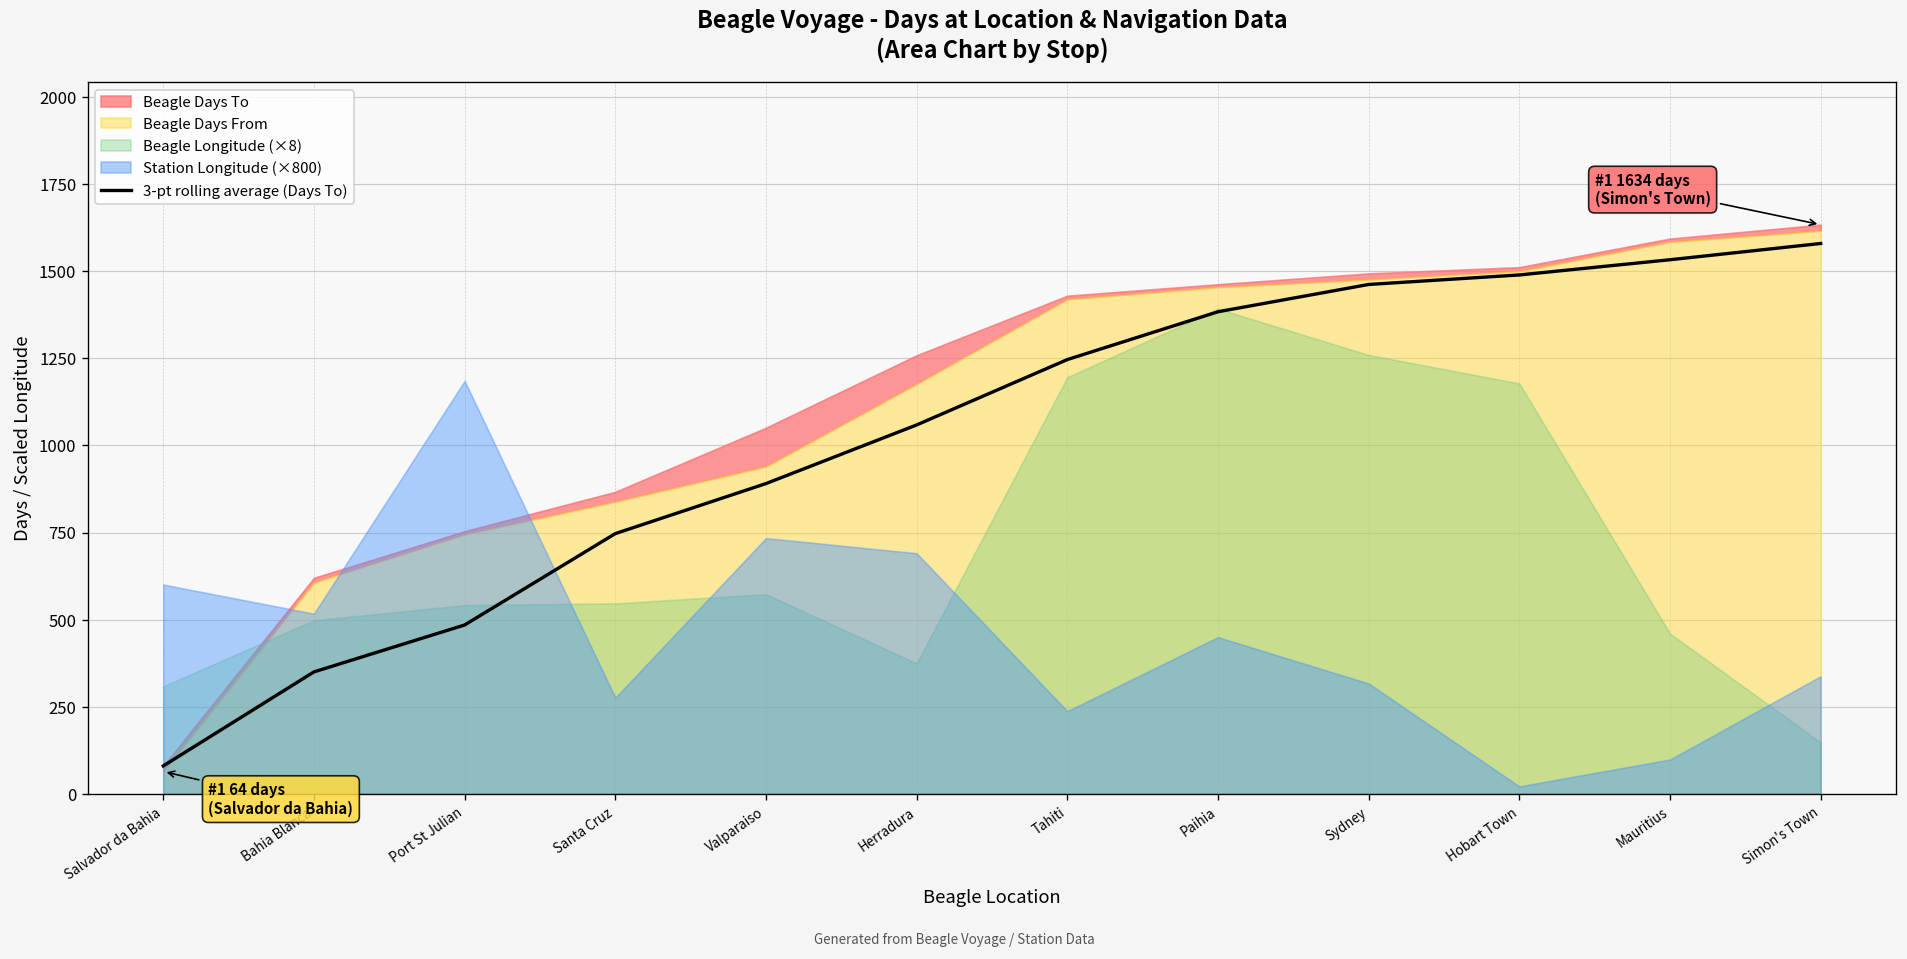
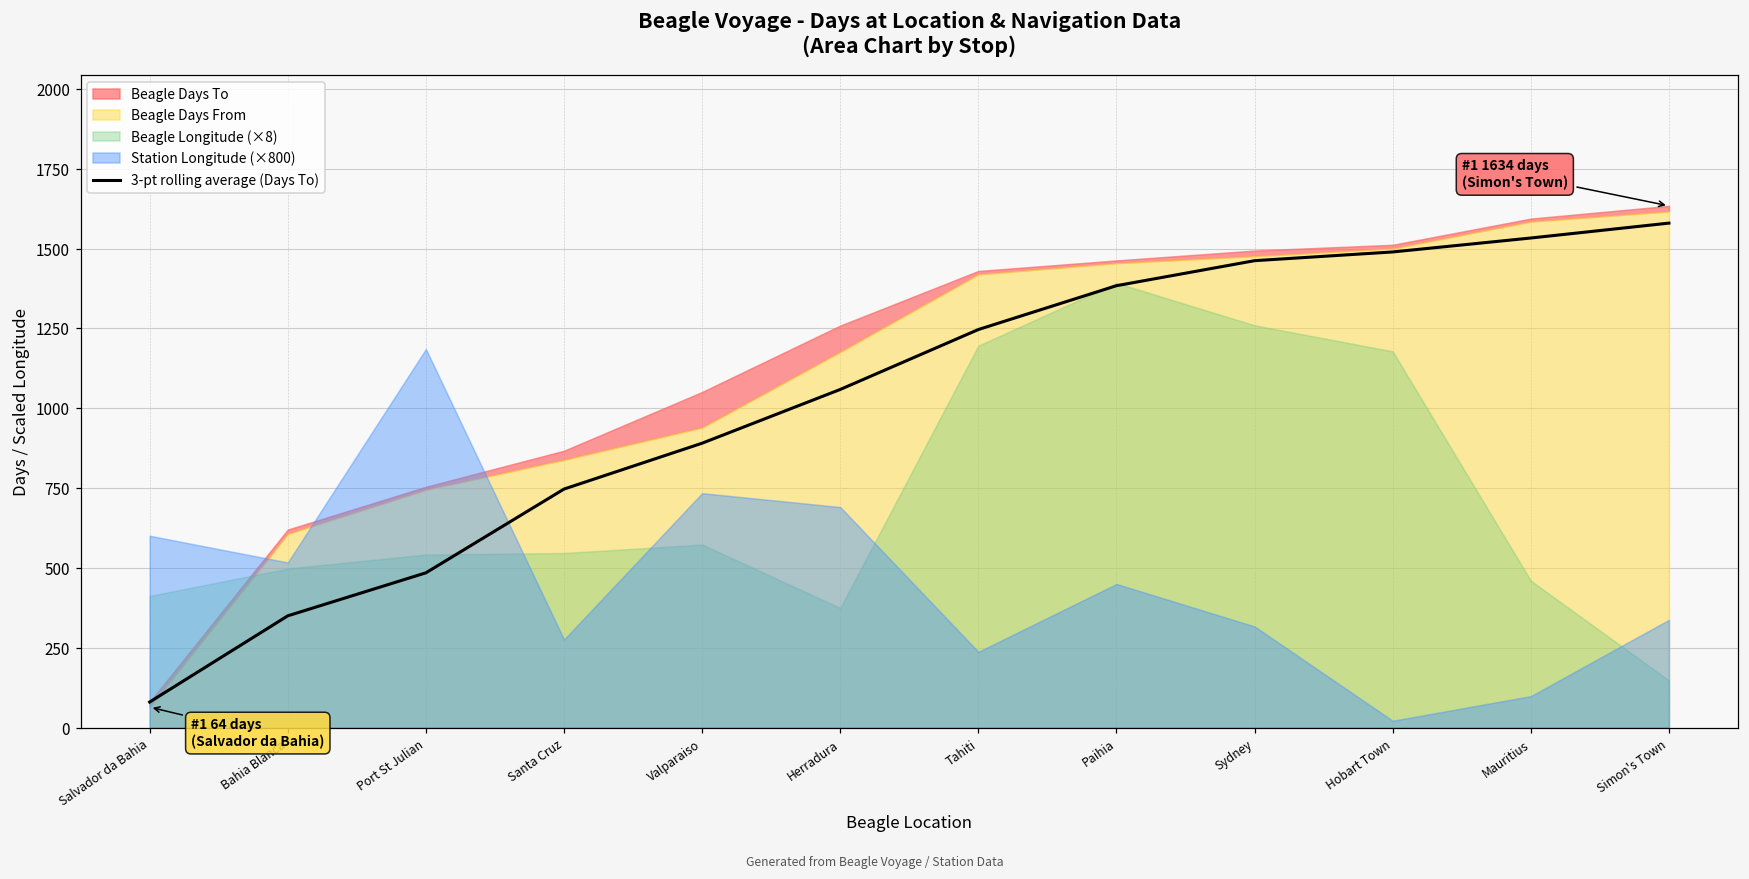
  {
    "3-pt rolling average (Days To)": {
      "Bahia Blanca": 350,
      "Port St Julian": 480,
      "Santa Cruz": 750,
      "Valparaiso": 890,
      "Herradura": 1060,
      "Tahiti": 1250,
      "Sydney": 1460,
      "Hobart Town": 1490,
      "Mauritius": 1530,
      "Simon's Town": 1580
    },
    "Beagle Days From": {
      "Bahia Blanca": 610,
      "Port St Julian": 750,
      "Santa Cruz": 840,
      "Valparaiso": 940,
      "Herradura": 1180,
      "Tahiti": 1420,
      "Sydney": 1480,
      "Hobart Town": 1500,
      "Mauritius": 1590,
      "Simon's Town": 1620
    },
    "Beagle Longitude (×8)": {
-     "Salvador da Bahia": 310,
+     "Salvador da Bahia": 410,
      "Bahia Blanca": 500,
      "Port St Julian": 540,
      "Santa Cruz": 550,
      "Valparaiso": 570,
      "Herradura": 370,
      "Tahiti": 1200,
      "Sydney": 1260,
      "Hobart Town": 1180,
      "Mauritius": 460,
      "Simon's Town": 150
    },
    "Station Longitude (×800)": {
      "Salvador da Bahia": 600,
      "Bahia Blanca": 520,
      "Port St Julian": 1190,
      "Santa Cruz": 280,
      "Valparaiso": 730,
      "Herradura": 690,
      "Tahiti": 240,
      "Paihia": 450,
      "Sydney": 320,
      "Hobart Town": 20,
      "Mauritius": 100,
      "Simon's Town": 340
    }
  }
